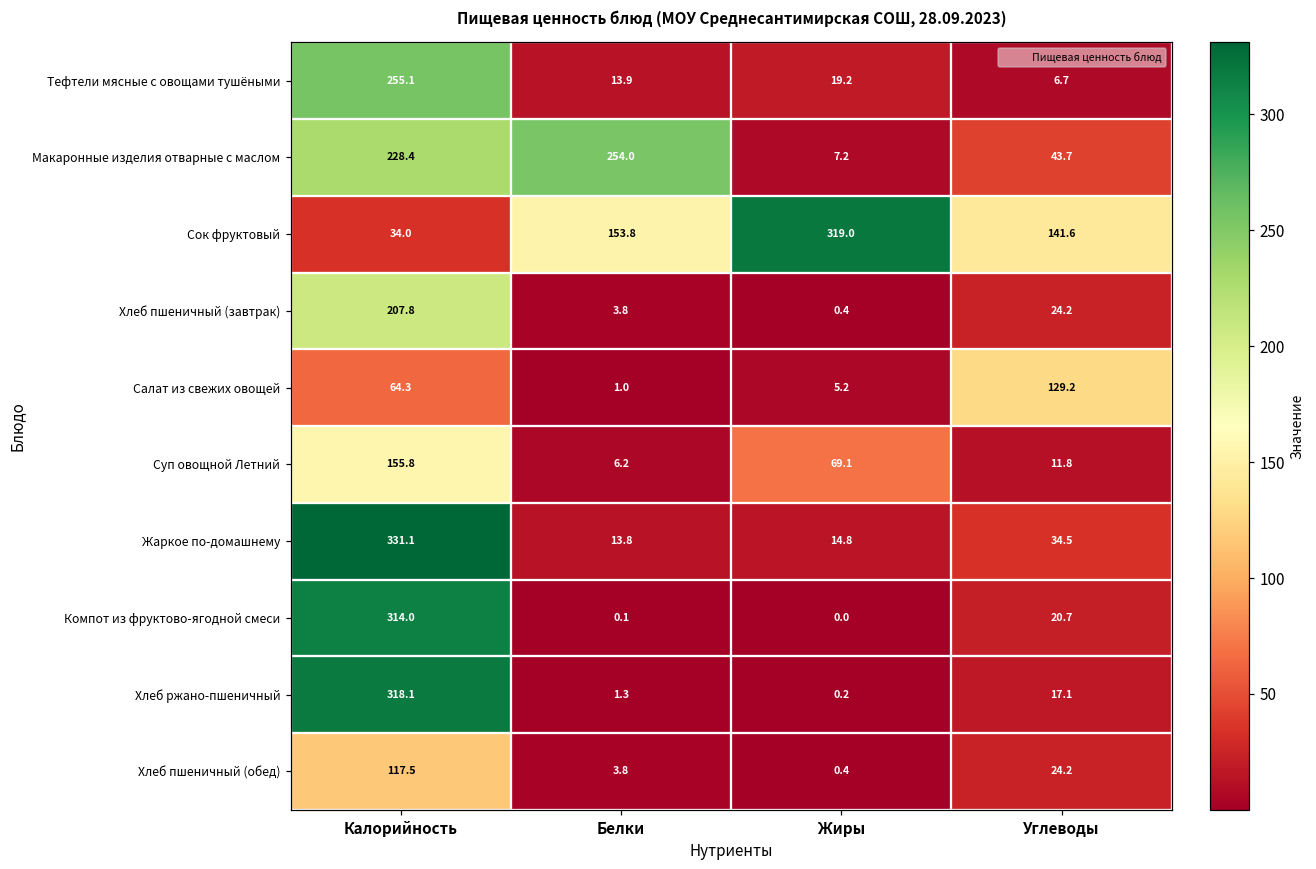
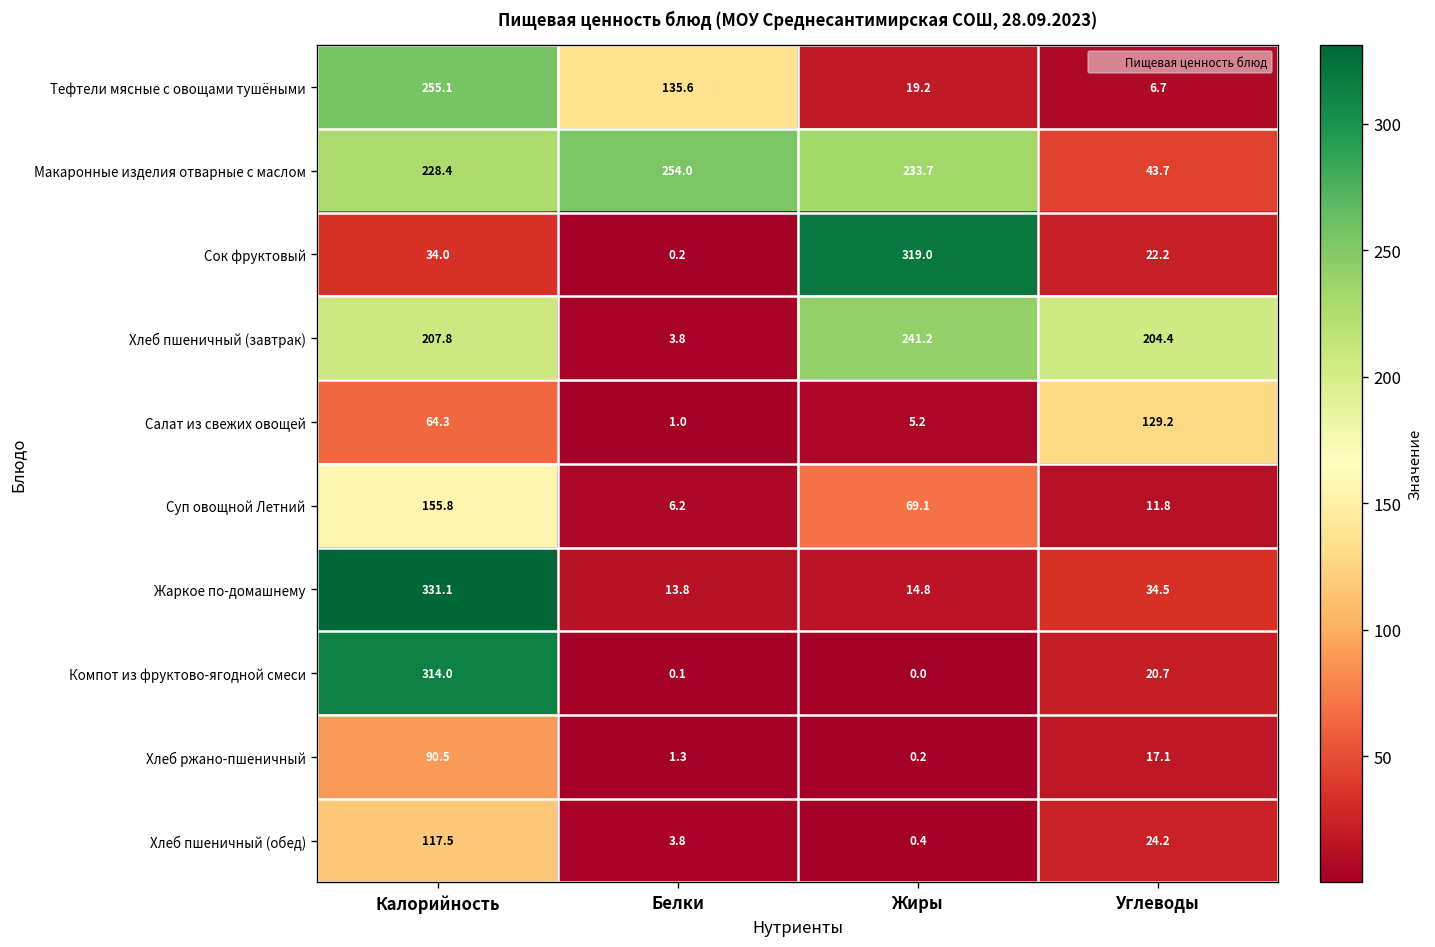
  {
    "Тефтели мясные с овощами тушёными": {
      "Калорийность": 255.1,
-     "Белки": 13.9,
+     "Белки": 135.6,
      "Жиры": 19.2,
      "Углеводы": 6.7
    },
    "Макаронные изделия отварные с маслом": {
      "Калорийность": 228.4,
      "Белки": 254.0,
-     "Жиры": 7.2,
+     "Жиры": 233.7,
      "Углеводы": 43.7
    },
    "Сок фруктовый": {
      "Калорийность": 34.0,
-     "Белки": 153.8,
+     "Белки": 0.2,
      "Жиры": 319.0,
-     "Углеводы": 141.6
+     "Углеводы": 22.2
    },
    "Хлеб пшеничный (завтрак)": {
      "Калорийность": 207.8,
      "Белки": 3.8,
-     "Жиры": 0.4,
-     "Углеводы": 24.2
+     "Жиры": 241.2,
+     "Углеводы": 204.4
    },
    "Салат из свежих овощей": {
      "Калорийность": 64.3,
      "Белки": 1.0,
      "Жиры": 5.2,
      "Углеводы": 129.2
    },
    "Суп овощной Летний": {
      "Калорийность": 155.8,
      "Белки": 6.2,
      "Жиры": 69.1,
      "Углеводы": 11.8
    },
    "Жаркое по-домашнему": {
      "Калорийность": 331.1,
      "Белки": 13.8,
      "Жиры": 14.8,
      "Углеводы": 34.5
    },
    "Компот из фруктово-ягодной смеси": {
      "Калорийность": 314.0,
      "Белки": 0.1,
      "Жиры": 0.0,
      "Углеводы": 20.7
    },
    "Хлеб ржано-пшеничный": {
-     "Калорийность": 318.1,
+     "Калорийность": 90.5,
      "Белки": 1.3,
      "Жиры": 0.2,
      "Углеводы": 17.1
    },
    "Хлеб пшеничный (обед)": {
      "Калорийность": 117.5,
      "Белки": 3.8,
      "Жиры": 0.4,
      "Углеводы": 24.2
    }
  }
